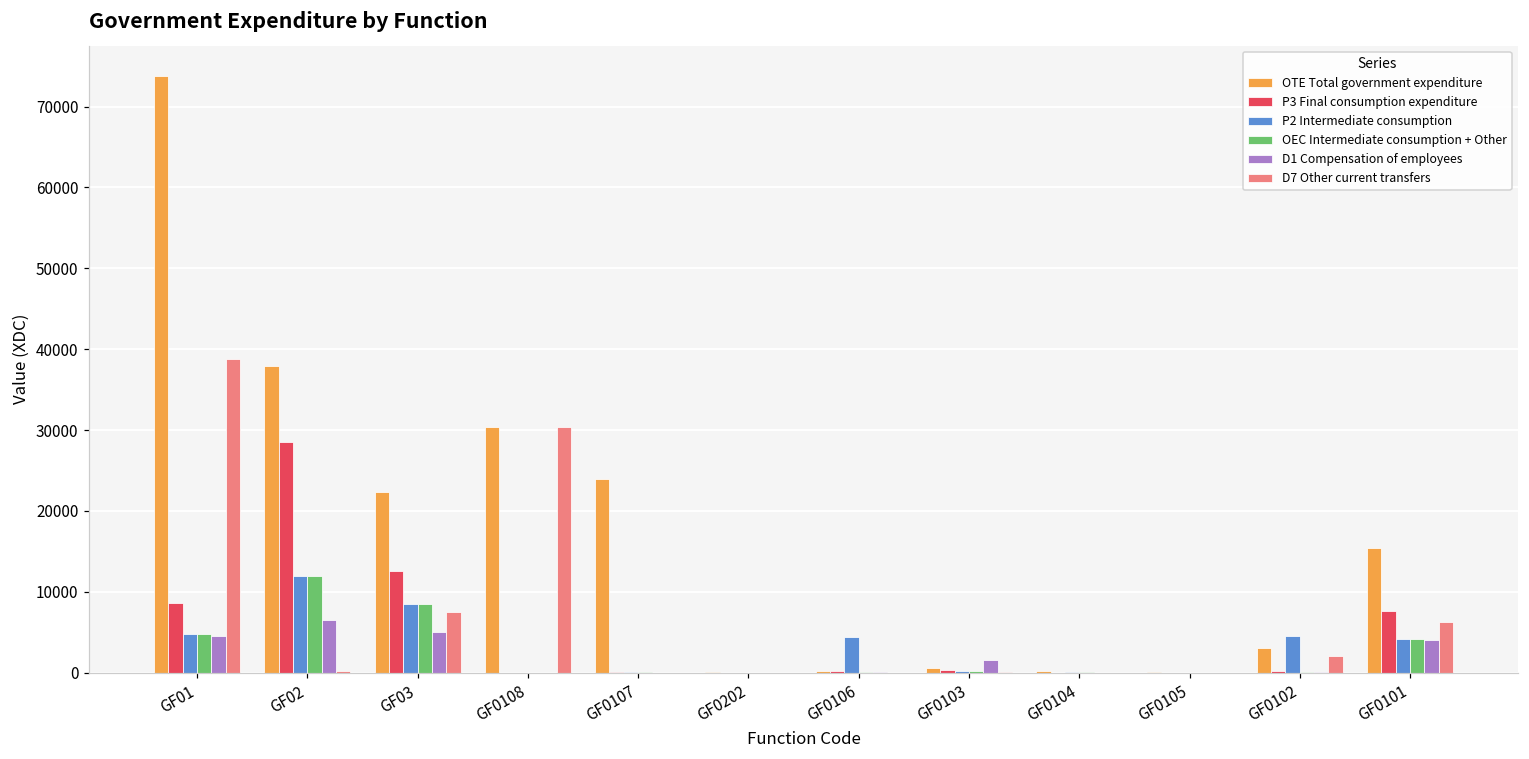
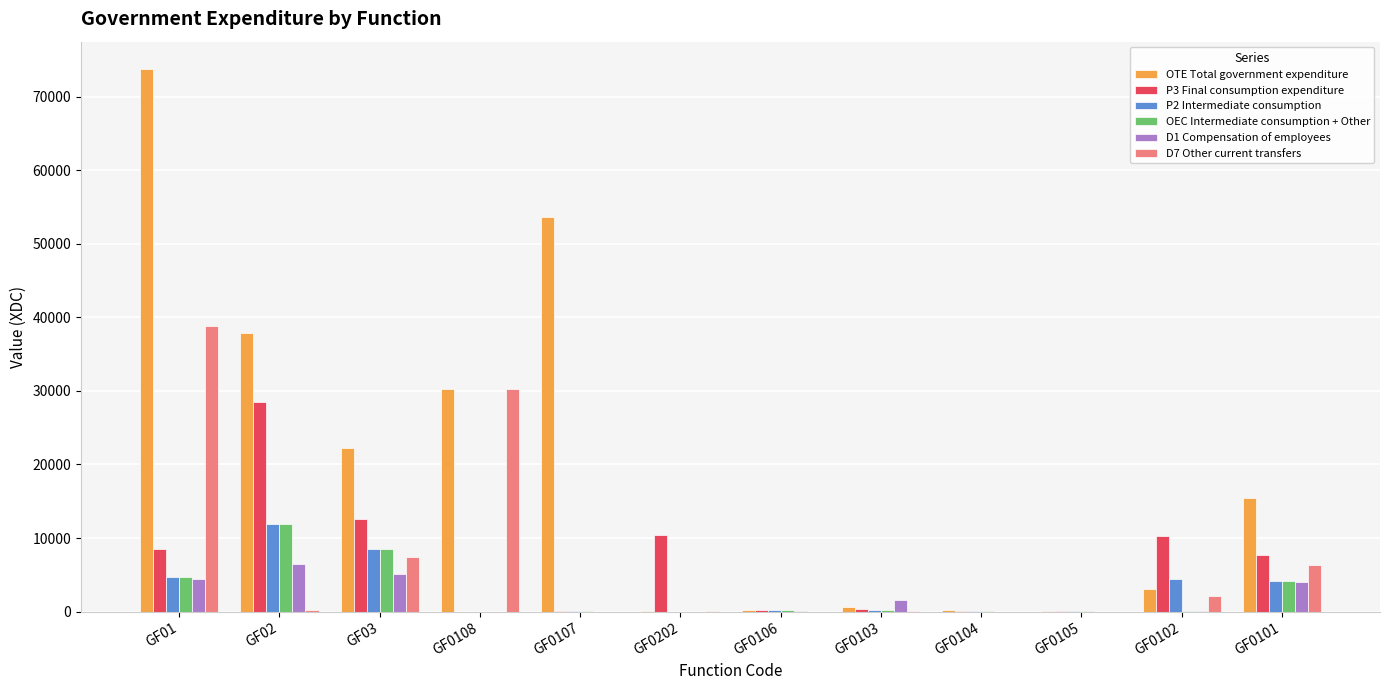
  {
    "OTE Total government expenditure": {
      "GF01": 74000,
      "GF02": 38000,
      "GF03": 22000,
      "GF0108": 30000,
-     "GF0107": 24000,
+     "GF0107": 54000,
      "GF0103": 1000,
      "GF0102": 3000,
      "GF0101": 15000
    },
    "P3 Final consumption expenditure": {
      "GF01": 9000,
      "GF02": 28000,
      "GF03": 13000,
      "GF0108": 0,
-     "GF0202": 0,
+     "GF0202": 10000,
      "GF0103": 0,
-     "GF0102": 0,
+     "GF0102": 10000,
      "GF0101": 8000
    },
    "P2 Intermediate consumption": {
      "GF01": 5000,
      "GF02": 12000,
      "GF03": 8000,
      "GF0108": 0,
      "GF0202": 0,
-     "GF0106": 4000,
+     "GF0106": 0,
      "GF0102": 4000,
      "GF0101": 4000
    },
    "OEC Intermediate consumption + Other": {
      "GF01": 5000,
      "GF02": 12000,
      "GF03": 8000,
      "GF0108": 0,
      "GF0202": 0,
      "GF0101": 4000
    },
    "D1 Compensation of employees": {
      "GF01": 4000,
      "GF02": 6000,
      "GF03": 5000,
      "GF0108": 0,
      "GF0107": 0,
      "GF0202": 0,
      "GF0103": 2000,
      "GF0105": 0,
      "GF0101": 4000
    },
    "D7 Other current transfers": {
      "GF01": 39000,
      "GF03": 7000,
      "GF0108": 30000,
      "GF0107": 0,
      "GF0106": 0,
      "GF0104": 0,
      "GF0105": 0,
      "GF0102": 2000,
      "GF0101": 6000
    }
  }
